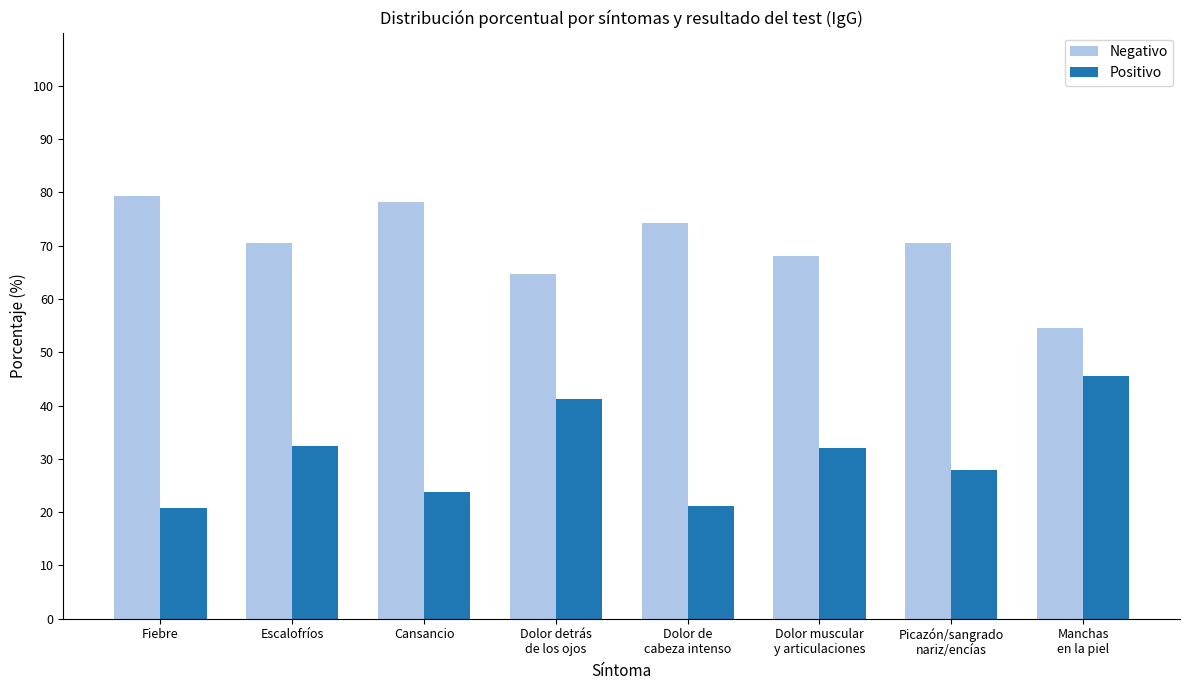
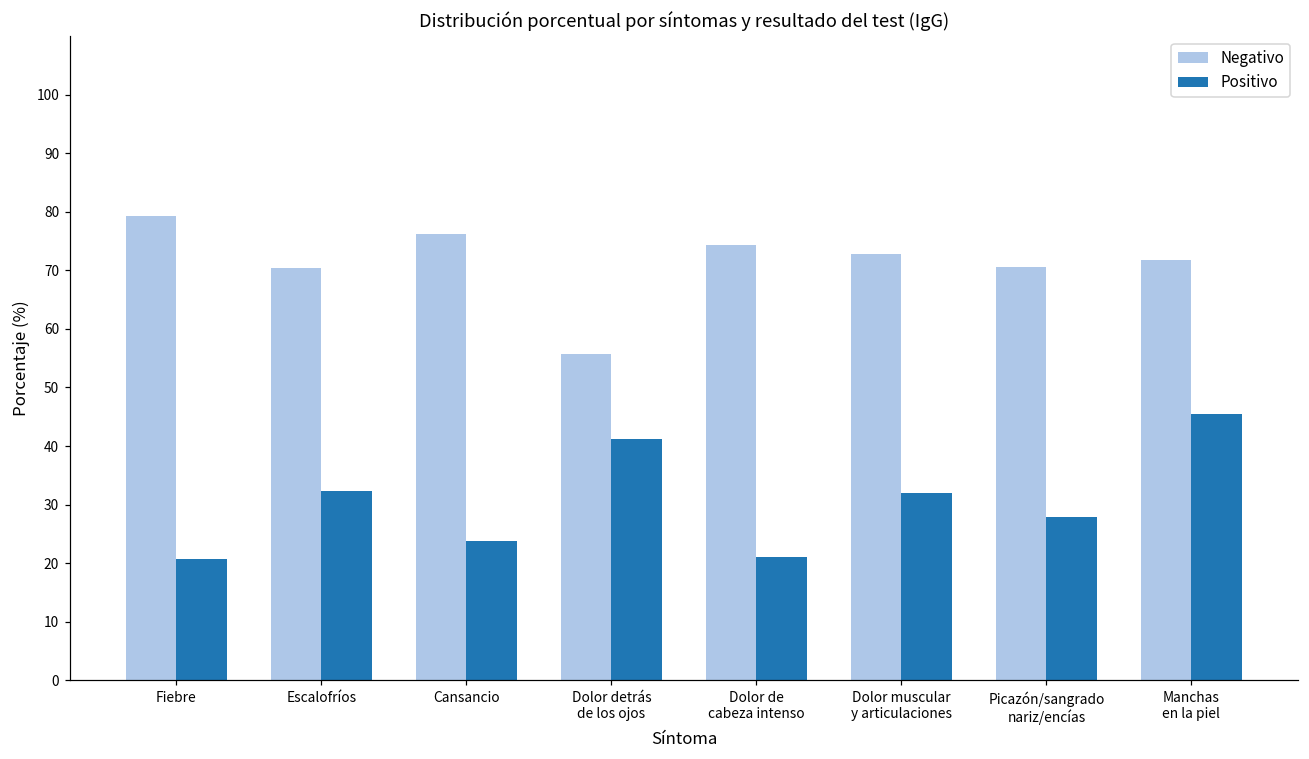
  {
    "Negativo": {
      "Fiebre": 79,
      "Escalofríos": 70,
-     "Cansancio": 78,
-     "Dolor detrás de los ojos": 65,
+     "Cansancio": 76,
+     "Dolor detrás de los ojos": 56,
      "Dolor de cabeza intenso": 74,
-     "Dolor muscular y articulaciones": 68,
+     "Dolor muscular y articulaciones": 73,
      "Picazón/sangrado nariz/encías": 71,
-     "Manchas en la piel": 55
+     "Manchas en la piel": 72
    },
    "Positivo": {
      "Fiebre": 21,
      "Escalofríos": 32,
      "Cansancio": 24,
      "Dolor detrás de los ojos": 41,
      "Dolor de cabeza intenso": 21,
      "Dolor muscular y articulaciones": 32,
      "Picazón/sangrado nariz/encías": 28,
      "Manchas en la piel": 45
    }
  }
